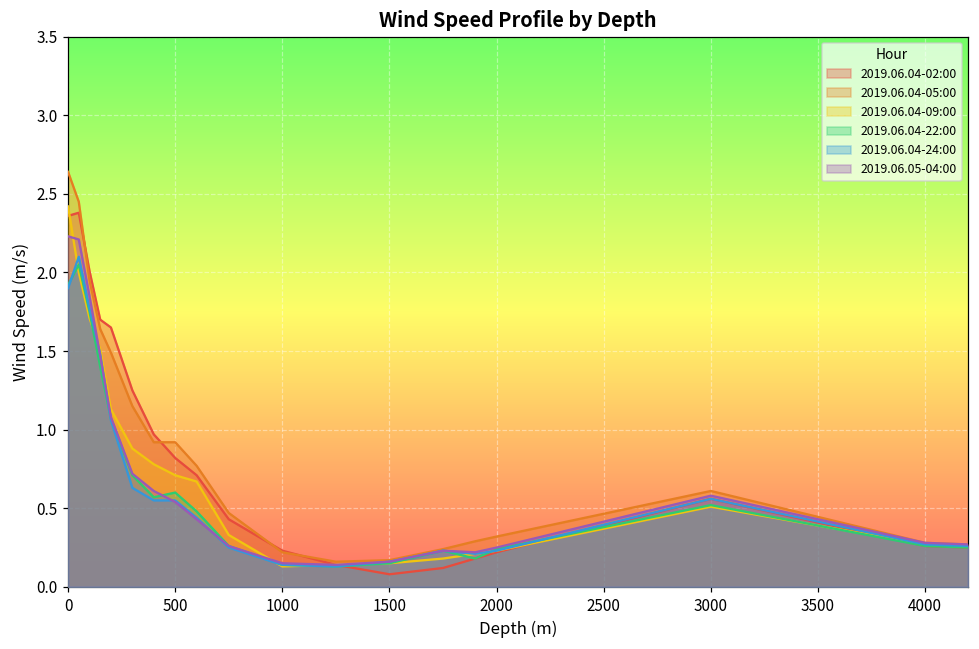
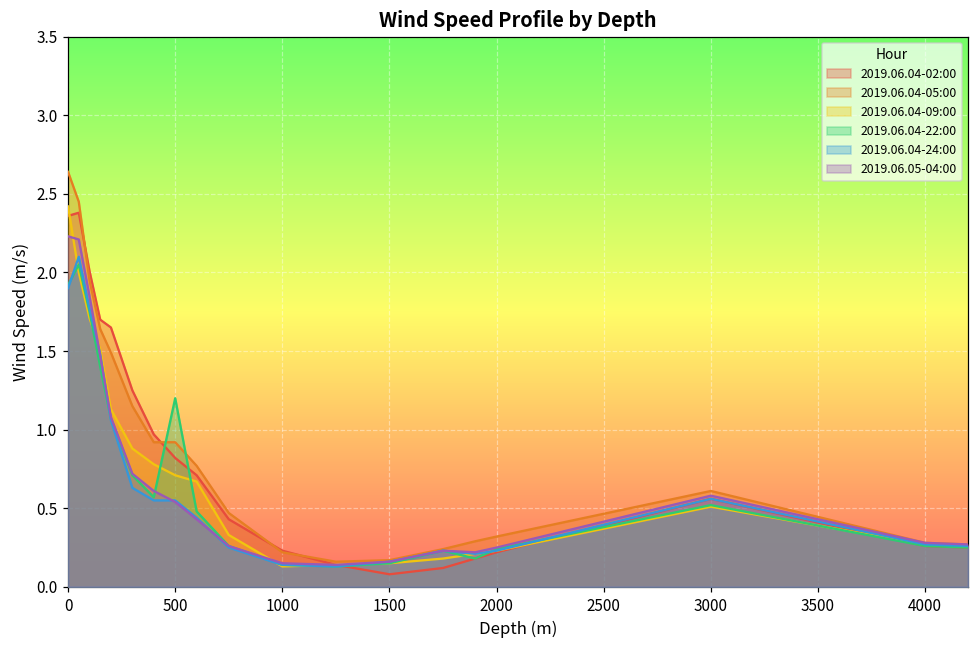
  {
    "2019.06.04-22:00": {
      "0": 1.92,
-     "500": 0.6
+     "500": 1.2
    },
    "2019.06.04-24:00": {
      "0": 1.9
    },
    "2019.06.05-04:00": {
      "0": 2.23,
      "3000": 0.58
    }
  }
